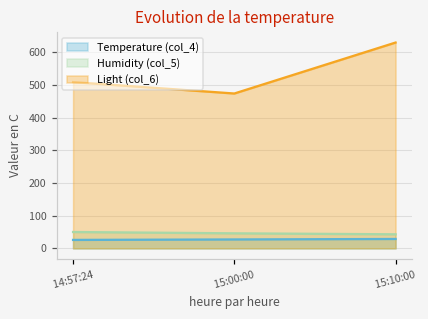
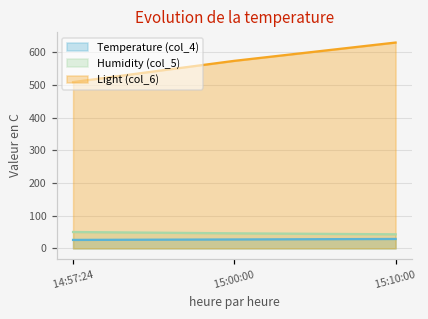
  {
    "Light (col_6)": {
-     "15:00:00": 470,
+     "15:00:00": 570,
      "15:10:00": 630
    }
  }
